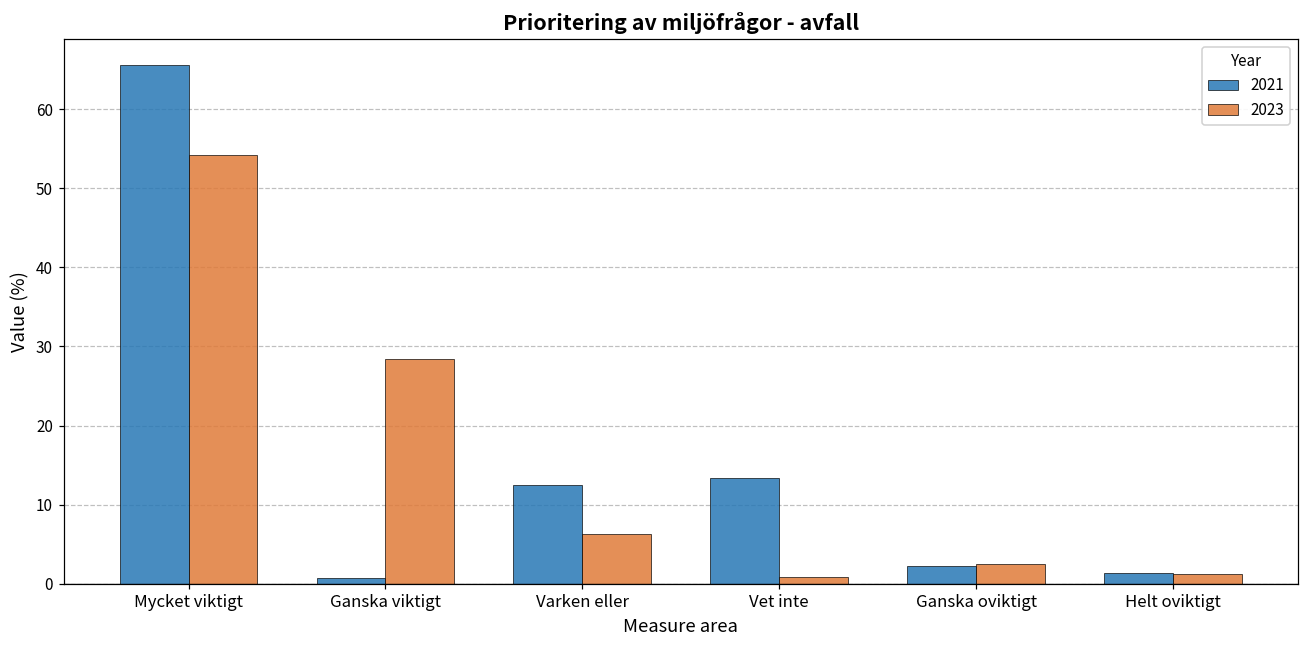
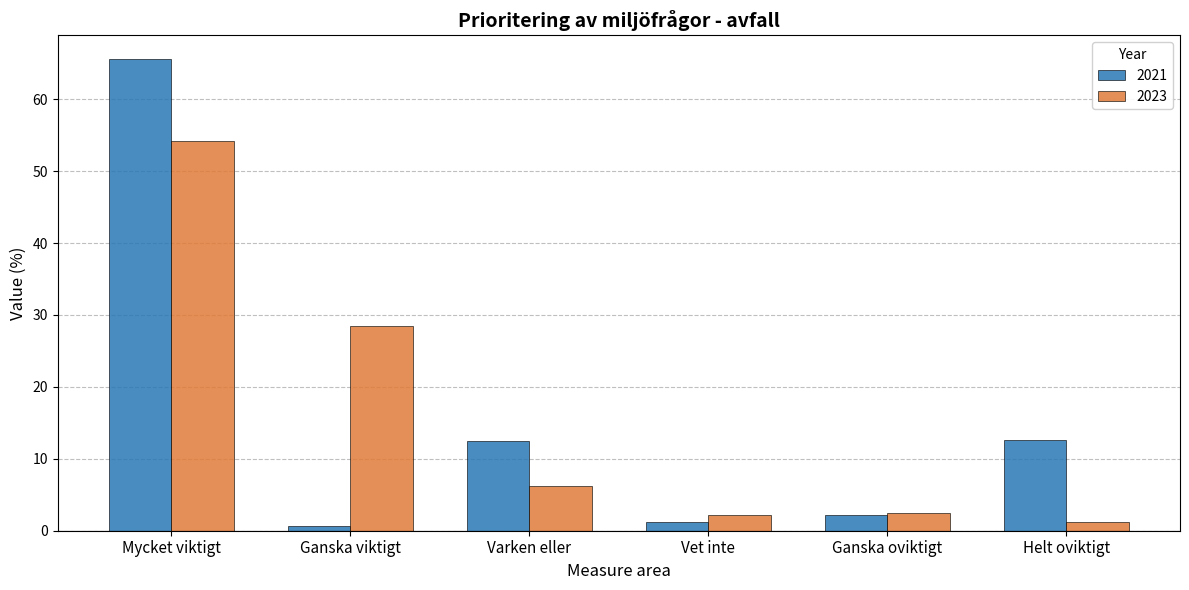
  {
    "2021": {
      "Mycket viktigt": 66,
      "Ganska viktigt": 1,
      "Varken eller": 13,
-     "Vet inte": 13,
+     "Vet inte": 1,
      "Ganska oviktigt": 2,
-     "Helt oviktigt": 1
+     "Helt oviktigt": 13
    },
    "2023": {
      "Mycket viktigt": 54,
      "Ganska viktigt": 28,
      "Varken eller": 6,
-     "Vet inte": 1,
+     "Vet inte": 2,
      "Ganska oviktigt": 2,
      "Helt oviktigt": 1
    }
  }
